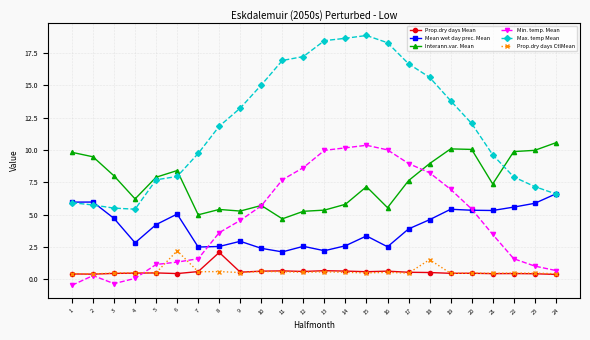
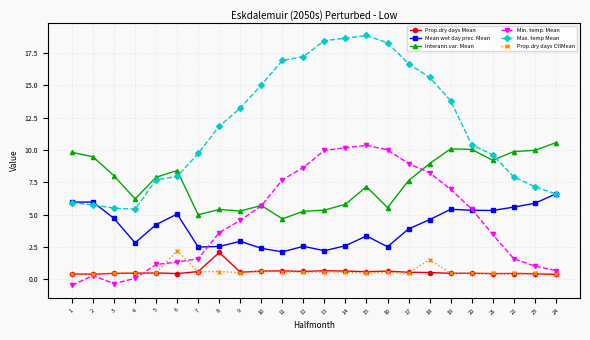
  {
    "Prop.dry days Mean": {
      "6": 0.5,
      "8": 2.1,
      "18": 0.5
    },
    "Mean wet day prec. Mean": {
      "2": 6.0,
      "3": 4.7,
      "4": 2.8,
      "5": 4.2,
      "6": 5.1,
      "7": 2.5,
      "8": 2.6,
      "9": 3.0,
      "10": 2.4,
      "11": 2.1,
      "12": 2.6,
      "13": 2.2,
      "14": 2.6,
      "15": 3.4,
      "16": 2.5,
      "17": 3.9,
      "18": 4.6,
      "19": 5.4,
      "21": 5.3,
      "22": 5.6,
      "23": 5.9
    },
    "Interann.var. Mean": {
      "1": 9.8,
      "2": 9.5,
      "3": 8.0,
      "4": 6.2,
      "5": 7.9,
      "6": 8.4,
      "7": 5.0,
      "8": 5.4,
      "9": 5.3,
      "11": 4.7,
      "12": 5.3,
      "13": 5.4,
      "14": 5.8,
      "15": 7.2,
      "16": 5.6,
      "17": 7.6,
      "18": 9.0,
      "19": 10.1,
      "20": 10.1,
-     "21": 7.4,
+     "21": 9.2,
      "22": 9.9,
      "23": 10.0,
      "24": 10.6
    },
    "Min. temp. Mean": {
      "1": -0.4,
      "3": -0.3,
      "4": 0.1,
      "5": 1.2,
      "6": 1.3,
      "7": 1.6,
      "8": 3.6,
      "9": 4.6,
      "11": 7.7,
      "12": 8.6,
      "13": 10.0,
      "14": 10.2,
      "15": 10.4,
      "16": 10.0,
      "17": 9.0,
      "18": 8.2,
      "19": 7.0,
      "21": 3.5,
      "22": 1.6,
      "23": 1.0,
      "24": 0.7
    },
    "Max. temp Mean": {
      "2": 5.8,
      "3": 5.5,
      "4": 5.4,
      "5": 7.7,
      "6": 8.0,
      "7": 9.7,
      "8": 11.8,
      "9": 13.2,
      "10": 15.0,
      "11": 16.9,
      "12": 17.2,
      "13": 18.5,
      "14": 18.6,
      "15": 18.9,
      "16": 18.3,
      "17": 16.7,
      "18": 15.6,
      "19": 13.8,
-     "20": 12.1,
+     "20": 10.4,
      "21": 9.6,
      "22": 7.9,
      "23": 7.2
    },
    "Prop.dry days CtlMean": {
      "6": 2.2,
      "8": 0.6,
      "18": 1.5
    }
  }
